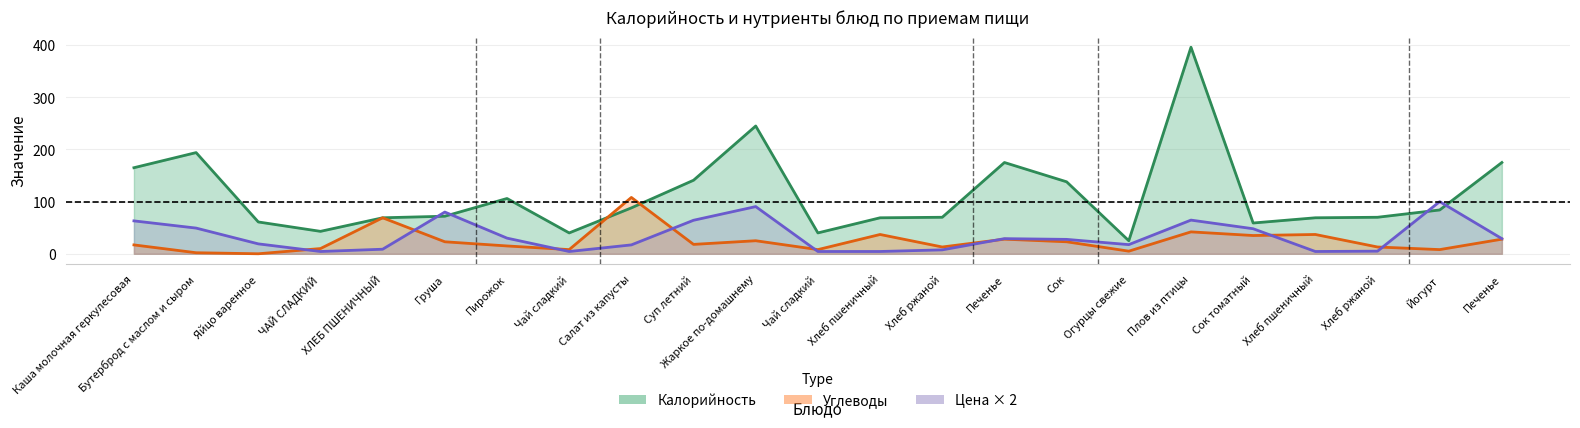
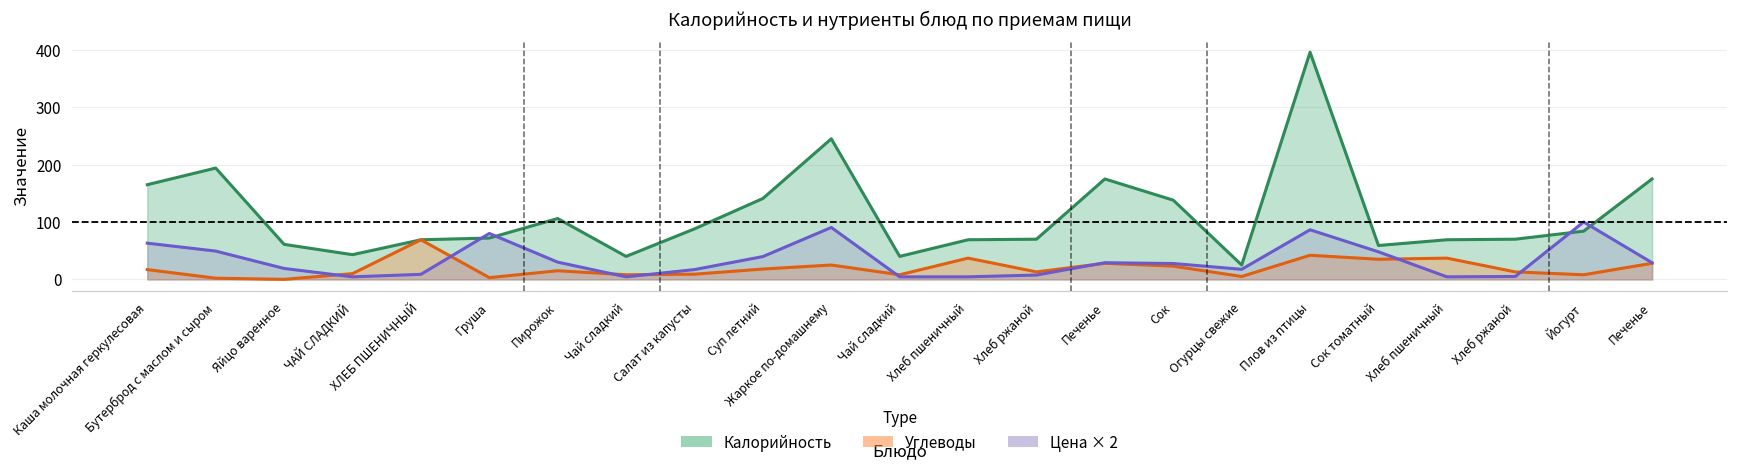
  {
    "Калорийность": {
      "Каша молочная геркулесовая": 170,
      "Бутерброд с маслом и сыром": 190,
      "Яйцо варенное": 60,
      "ЧАЙ СЛАДКИЙ": 40,
      "Груша": 70,
      "Пирожок": 110,
      "Салат из капусты": 90,
      "Суп летний": 140,
      "Жаркое по-домашнему": 250,
      "Сок": 140,
      "Огурцы свежие": 30,
      "Плов из птицы": 400,
      "Сок томатный": 60,
      "Йогурт": 80
    },
    "Углеводы": {
      "Каша молочная геркулесовая": 20,
      "Бутерброд с маслом и сыром": 0,
      "Яйцо варенное": 0,
      "ЧАЙ СЛАДКИЙ": 10,
-     "Груша": 20,
+     "Груша": 0,
      "Пирожок": 20,
-     "Салат из капусты": 110,
+     "Салат из капусты": 10,
      "Суп летний": 20,
      "Жаркое по-домашнему": 30,
      "Огурцы свежие": 10,
      "Плов из птицы": 40,
      "Сок томатный": 40,
      "Йогурт": 10
    },
    "Цена × 2": {
      "Каша молочная геркулесовая": 60,
      "Бутерброд с маслом и сыром": 50,
      "Яйцо варенное": 20,
      "ЧАЙ СЛАДКИЙ": 0,
      "ХЛЕБ ПШЕНИЧНЫЙ": 10,
      "Груша": 80,
      "Пирожок": 30,
      "Салат из капусты": 20,
-     "Суп летний": 60,
+     "Суп летний": 40,
      "Жаркое по-домашнему": 90,
      "Огурцы свежие": 20,
-     "Плов из птицы": 60,
+     "Плов из птицы": 90,
      "Сок томатный": 50,
      "Йогурт": 100
    }
  }
